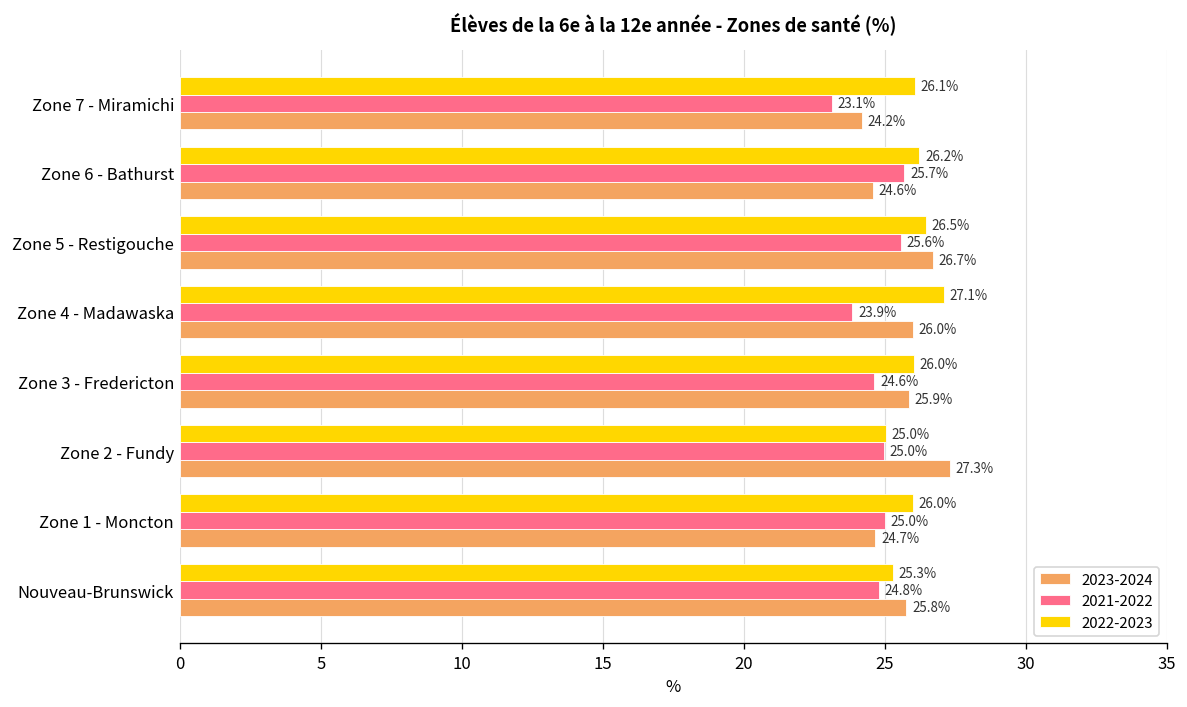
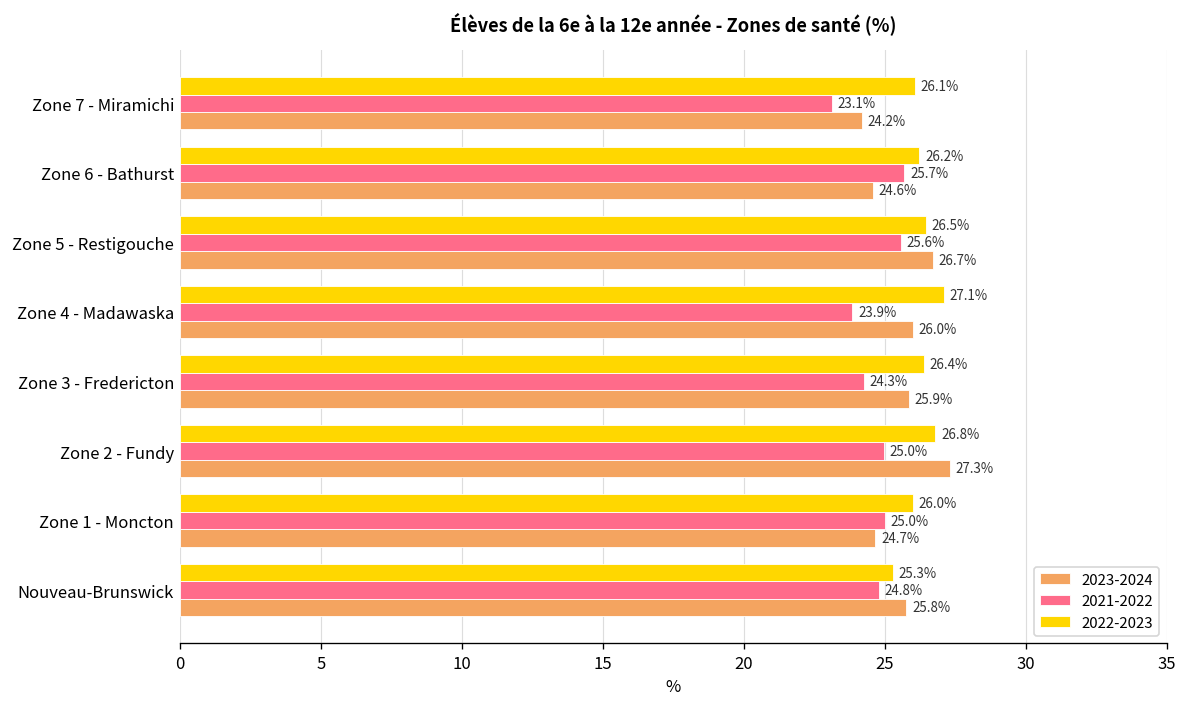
  {
    "2023-2024": {
      "Zone 7 - Miramichi": "24.2%",
      "Zone 6 - Bathurst": "24.6%",
      "Zone 5 - Restigouche": "26.7%",
      "Zone 4 - Madawaska": "26.0%",
      "Zone 3 - Fredericton": "25.9%",
      "Zone 2 - Fundy": "27.3%",
      "Zone 1 - Moncton": "24.7%",
      "Nouveau-Brunswick": "25.8%"
    },
    "2021-2022": {
      "Zone 7 - Miramichi": "23.1%",
      "Zone 6 - Bathurst": "25.7%",
      "Zone 5 - Restigouche": "25.6%",
      "Zone 4 - Madawaska": "23.9%",
-     "Zone 3 - Fredericton": "24.6%",
+     "Zone 3 - Fredericton": "24.3%",
      "Zone 2 - Fundy": "25.0%",
      "Zone 1 - Moncton": "25.0%",
      "Nouveau-Brunswick": "24.8%"
    },
    "2022-2023": {
      "Zone 7 - Miramichi": "26.1%",
      "Zone 6 - Bathurst": "26.2%",
      "Zone 5 - Restigouche": "26.5%",
      "Zone 4 - Madawaska": "27.1%",
-     "Zone 3 - Fredericton": "26.0%",
-     "Zone 2 - Fundy": "25.0%",
+     "Zone 3 - Fredericton": "26.4%",
+     "Zone 2 - Fundy": "26.8%",
      "Zone 1 - Moncton": "26.0%",
      "Nouveau-Brunswick": "25.3%"
    }
  }
